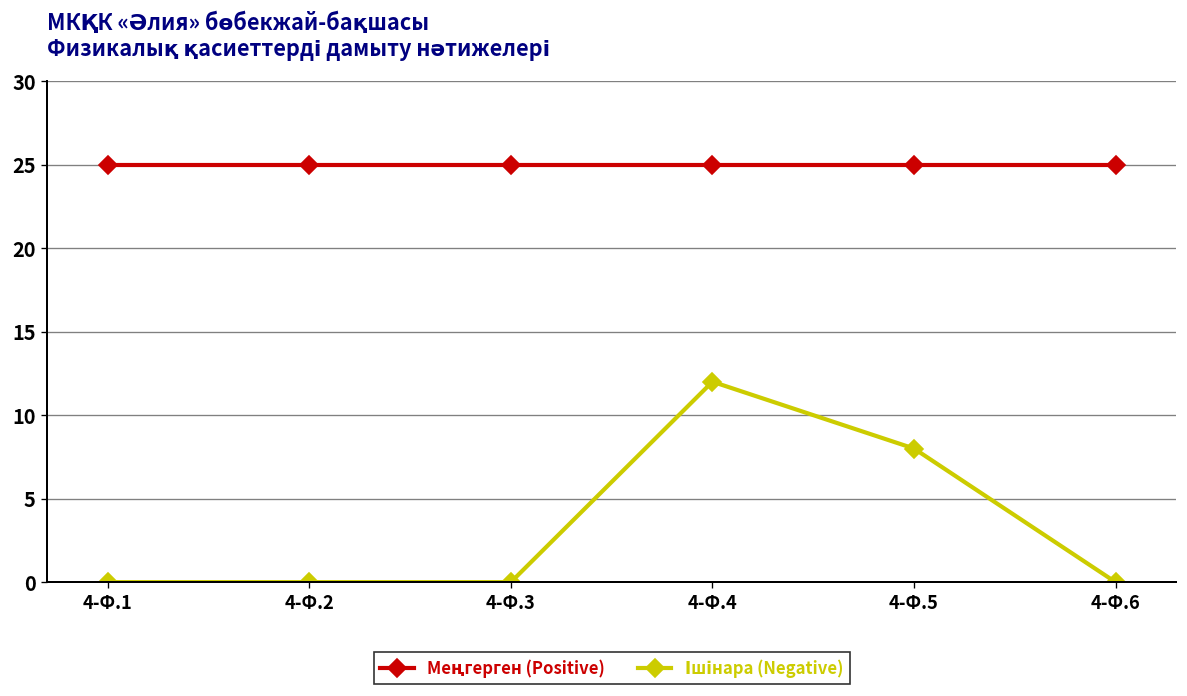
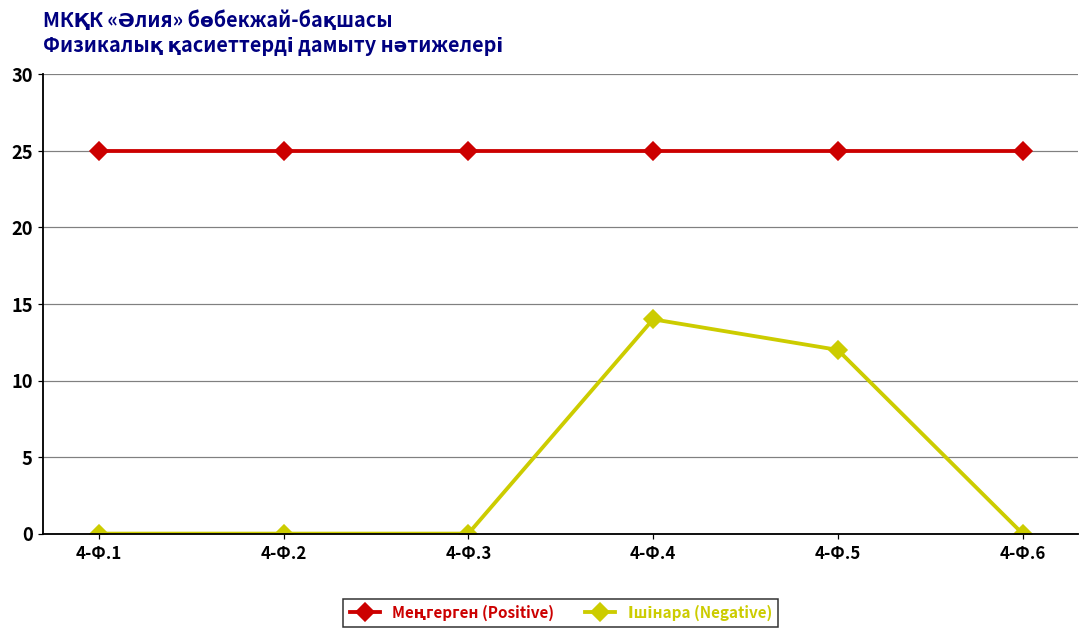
  {
    "Меңгерген (Positive)": {
      "4-Ф.1": 25,
      "4-Ф.2": 25,
      "4-Ф.3": 25,
      "4-Ф.4": 25,
      "4-Ф.5": 25,
      "4-Ф.6": 25
    },
    "Ішінара (Negative)": {
      "4-Ф.1": 0,
      "4-Ф.2": 0,
      "4-Ф.3": 0,
-     "4-Ф.4": 12,
-     "4-Ф.5": 8,
+     "4-Ф.4": 14,
+     "4-Ф.5": 12,
      "4-Ф.6": 0
    }
  }
